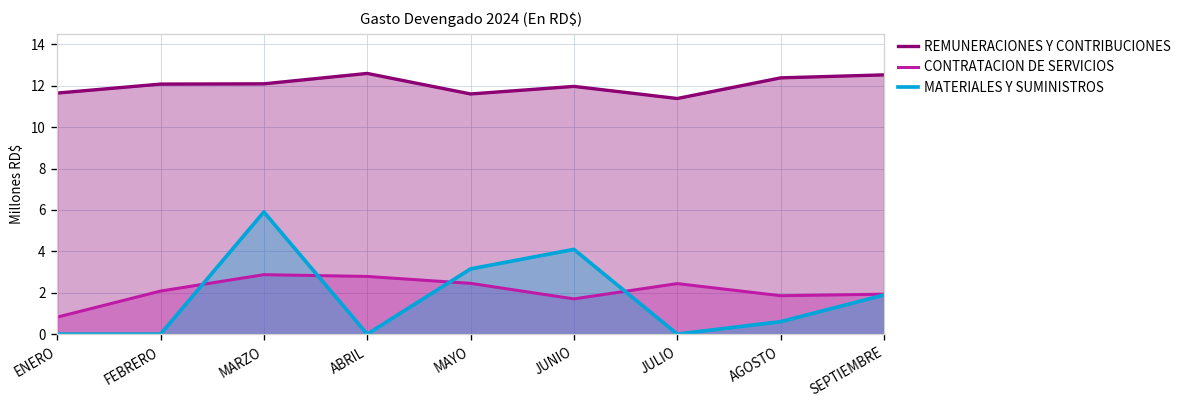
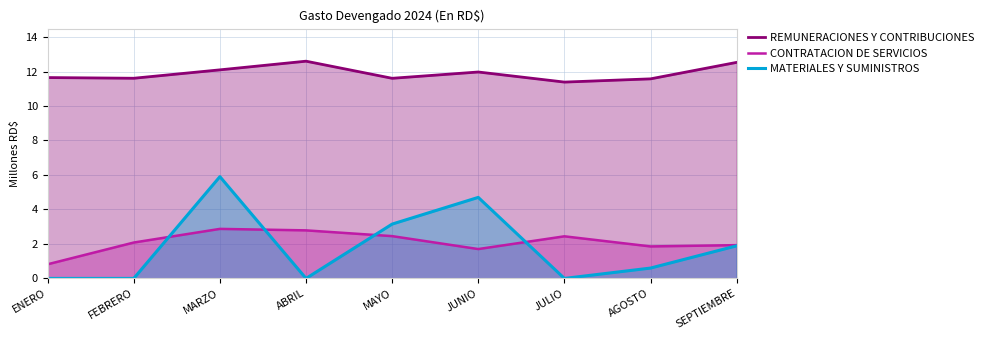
  {
    "REMUNERACIONES Y CONTRIBUCIONES": {
      "ENERO": 11.7,
-     "FEBRERO": 12.1,
+     "FEBRERO": 11.6,
      "MARZO": 12.1,
      "ABRIL": 12.6,
      "MAYO": 11.6,
      "JUNIO": 12.0,
      "JULIO": 11.4,
-     "AGOSTO": 12.4,
+     "AGOSTO": 11.6,
      "SEPTIEMBRE": 12.5
    },
    "CONTRATACION DE SERVICIOS": {
      "ENERO": 0.8,
      "FEBRERO": 2.1,
      "MARZO": 2.9,
      "ABRIL": 2.8,
      "MAYO": 2.5,
      "JUNIO": 1.7,
      "JULIO": 2.4,
      "AGOSTO": 1.9
    },
    "MATERIALES Y SUMINISTROS": {
      "ENERO": 0.0,
      "FEBRERO": 0.0,
      "MARZO": 5.9,
      "ABRIL": 0.0,
      "MAYO": 3.2,
-     "JUNIO": 4.1,
+     "JUNIO": 4.7,
      "JULIO": 0.0,
      "AGOSTO": 0.6
    }
  }
